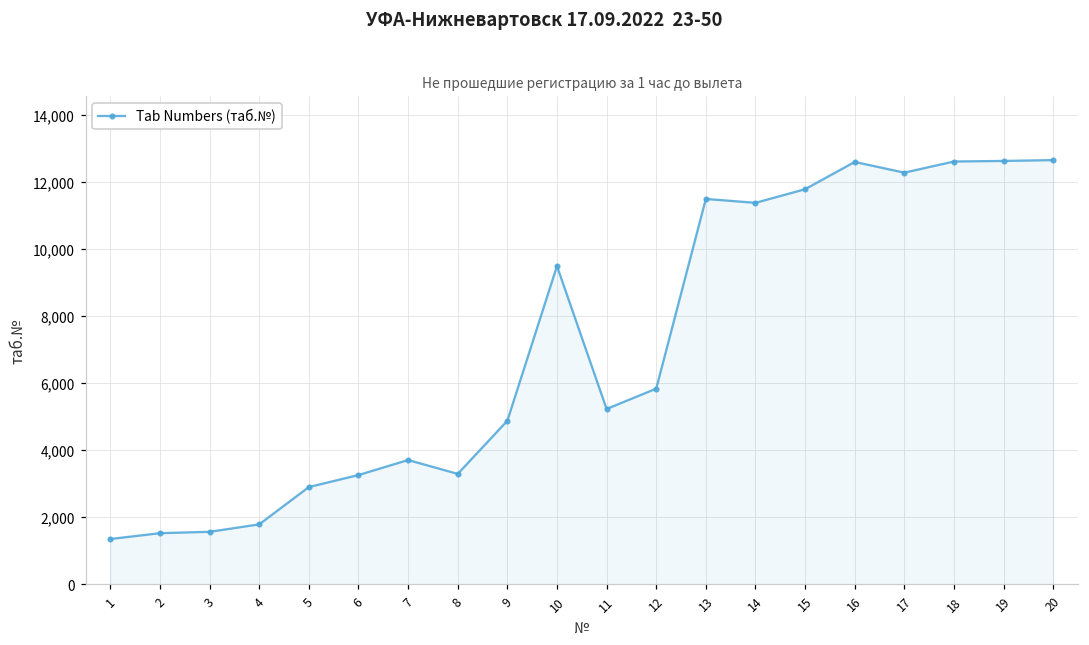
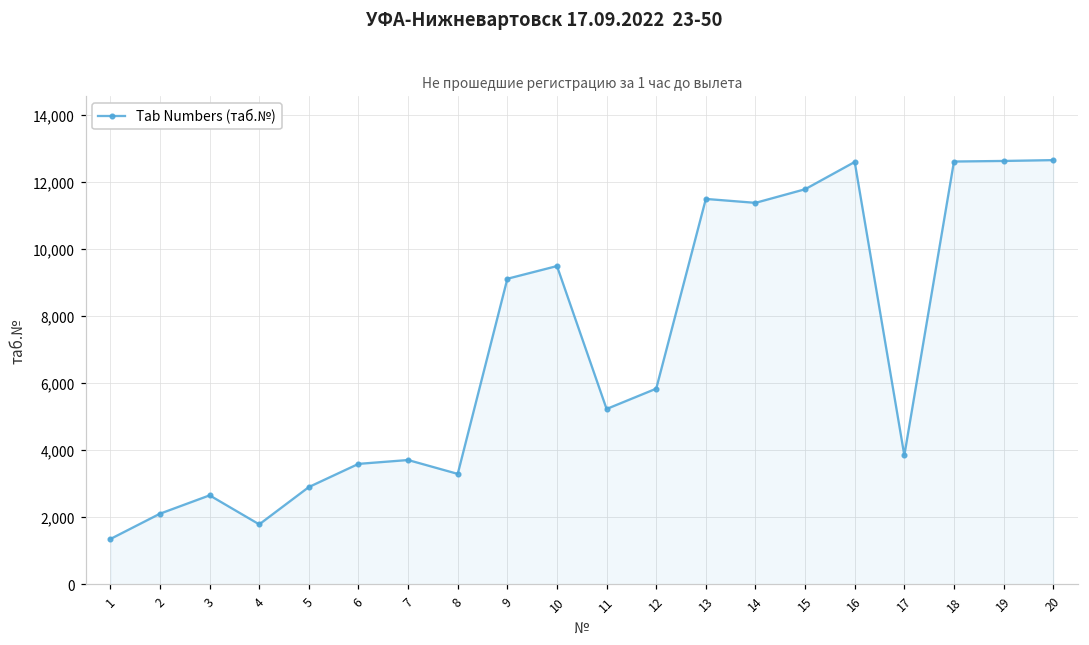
  {
    "1": "1,400",
-   "2": "1,500",
-   "3": "1,600",
+   "2": "2,100",
+   "3": "2,700",
    "4": "1,800",
    "5": "2,900",
-   "6": "3,300",
+   "6": "3,600",
    "7": "3,700",
    "8": "3,300",
-   "9": "4,900",
+   "9": "9,100",
    "10": "9,500",
    "11": "5,200",
    "12": "5,800",
    "13": "11,500",
    "14": "11,400",
    "15": "11,800",
    "16": "12,600",
-   "17": "12,300",
+   "17": "3,900",
    "18": "12,600",
    "19": "12,600",
    "20": "12,700"
  }
